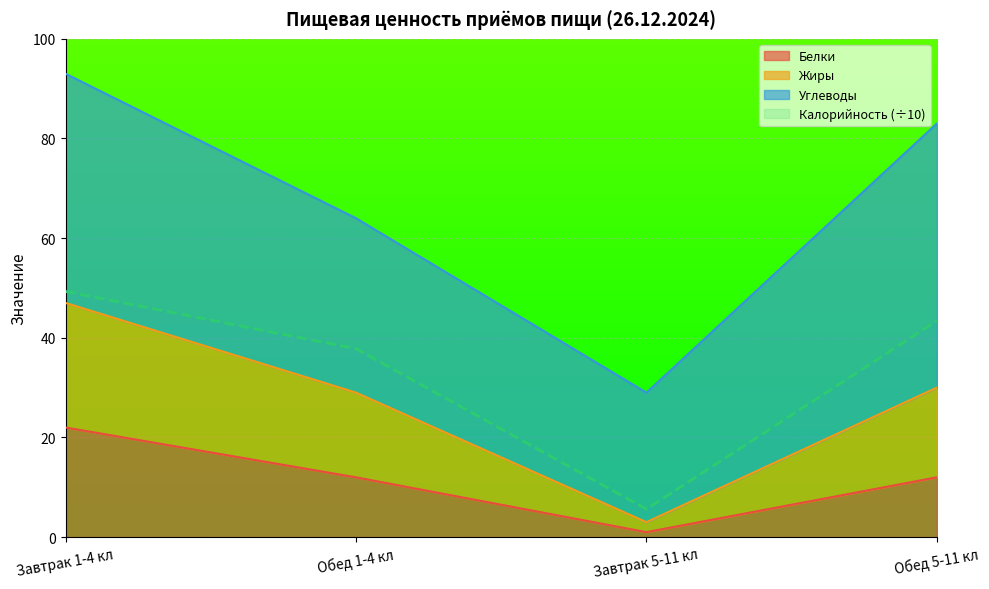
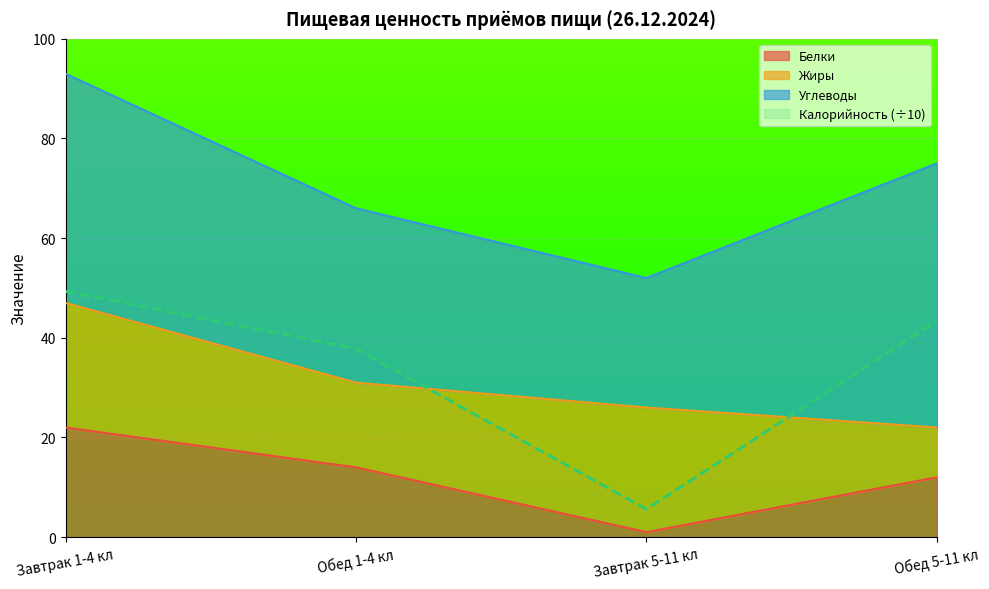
  {
    "Белки": {
      "Завтрак 1-4 кл": 22,
-     "Обед 1-4 кл": 12,
+     "Обед 1-4 кл": 14,
      "Завтрак 5-11 кл": 1,
      "Обед 5-11 кл": 12
    },
    "Жиры": {
      "Завтрак 1-4 кл": 25,
      "Обед 1-4 кл": 17,
-     "Завтрак 5-11 кл": 2,
-     "Обед 5-11 кл": 18
+     "Завтрак 5-11 кл": 25,
+     "Обед 5-11 кл": 10
    },
    "Углеводы": {
      "Завтрак 1-4 кл": 46,
      "Обед 1-4 кл": 35,
      "Завтрак 5-11 кл": 26,
      "Обед 5-11 кл": 53
    },
    "Калорийность (÷10)": {
      "Завтрак 1-4 кл": 49,
      "Обед 1-4 кл": 38,
      "Завтрак 5-11 кл": 6,
      "Обед 5-11 кл": 43
    }
  }
